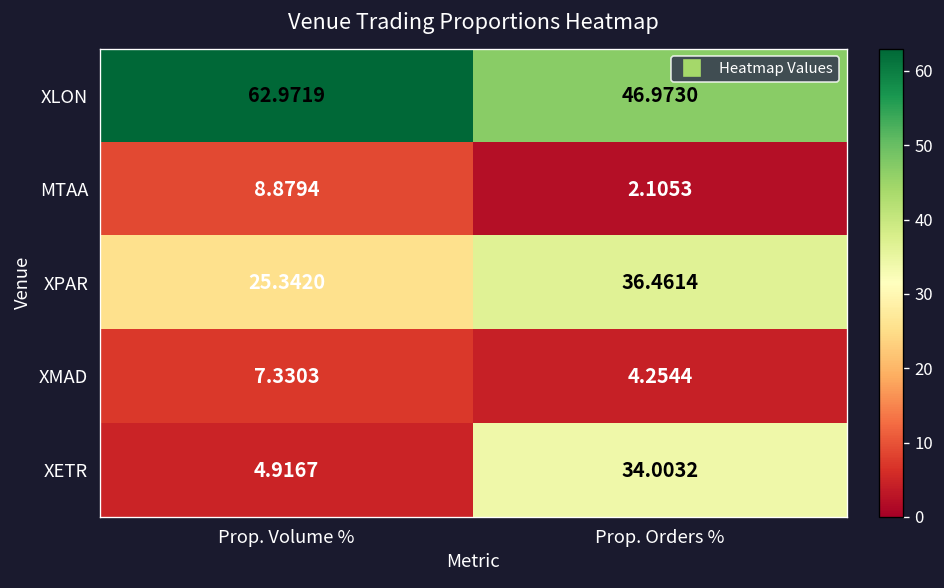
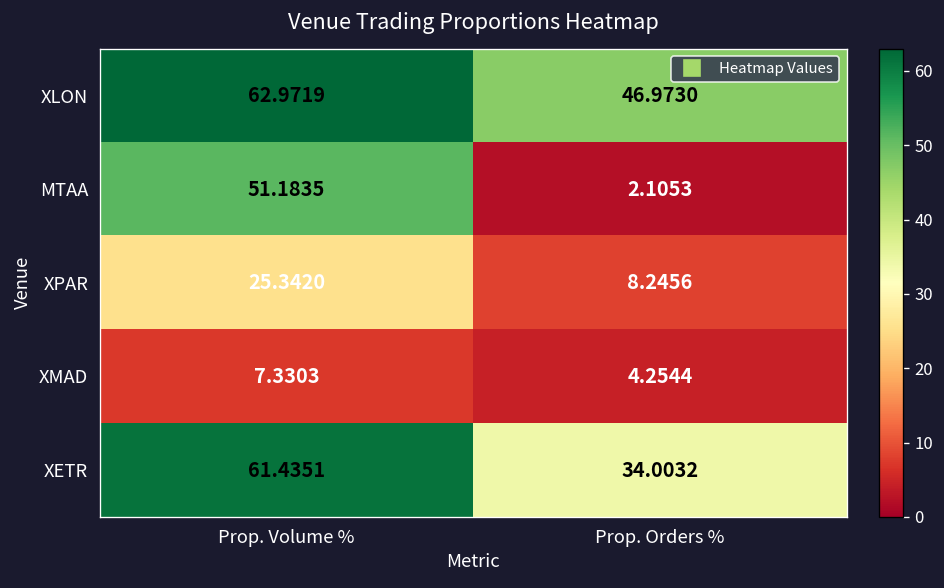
  {
    "XLON": {
      "Prop. Volume %": 62.9719,
      "Prop. Orders %": 46.9730
    },
    "MTAA": {
-     "Prop. Volume %": 8.8794,
+     "Prop. Volume %": 51.1835,
      "Prop. Orders %": 2.1053
    },
    "XPAR": {
      "Prop. Volume %": 25.3420,
-     "Prop. Orders %": 36.4614
+     "Prop. Orders %": 8.2456
    },
    "XMAD": {
      "Prop. Volume %": 7.3303,
      "Prop. Orders %": 4.2544
    },
    "XETR": {
-     "Prop. Volume %": 4.9167,
+     "Prop. Volume %": 61.4351,
      "Prop. Orders %": 34.0032
    }
  }
